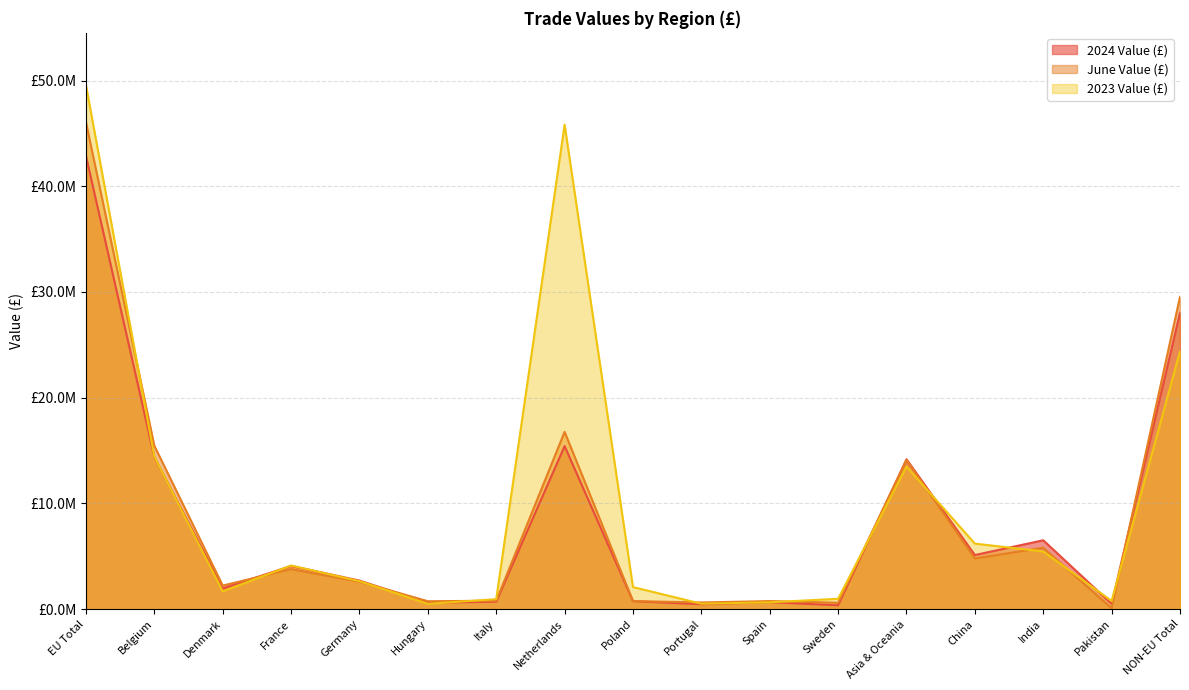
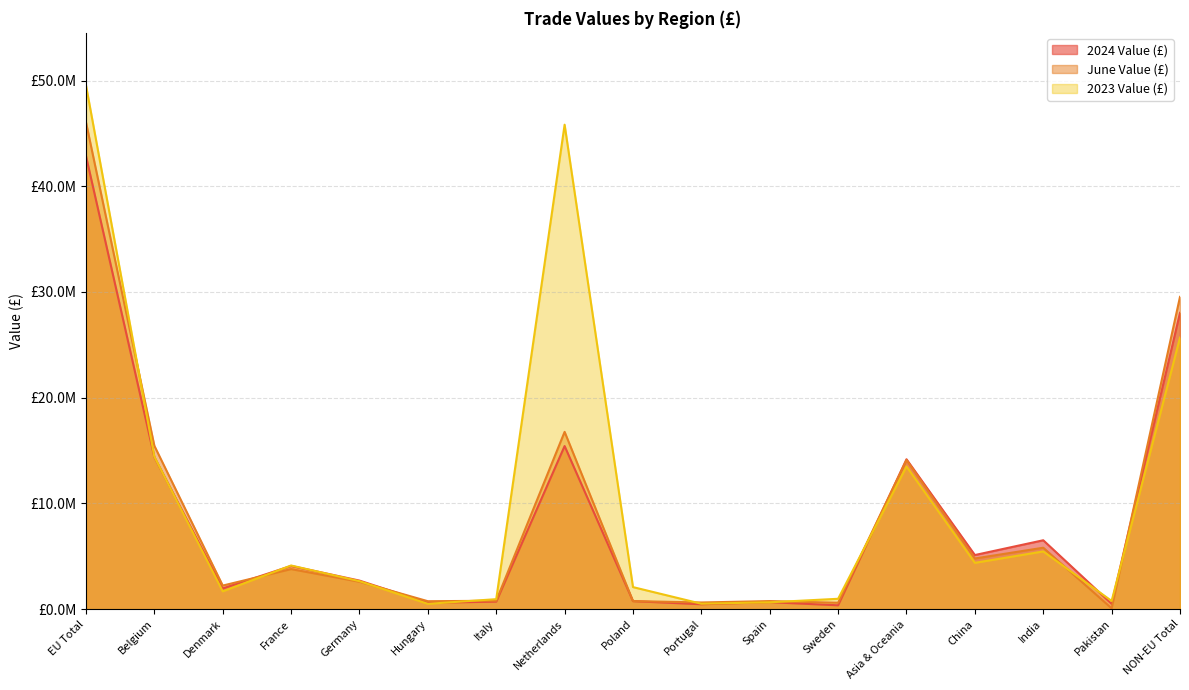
  {
    "2023 Value (£)": {
      "EU Total": "£49600000",
      "Denmark": "£1700000",
      "Netherlands": "£45800000",
      "Poland": "£2100000",
      "Sweden": "£1000000",
      "Asia & Oceania": "£13500000",
-     "China": "£6200000",
+     "China": "£4400000",
      "India": "£5500000",
      "Pakistan": "£800000",
-     "NON-EU Total": "£24400000"
+     "NON-EU Total": "£25700000"
    }
  }
